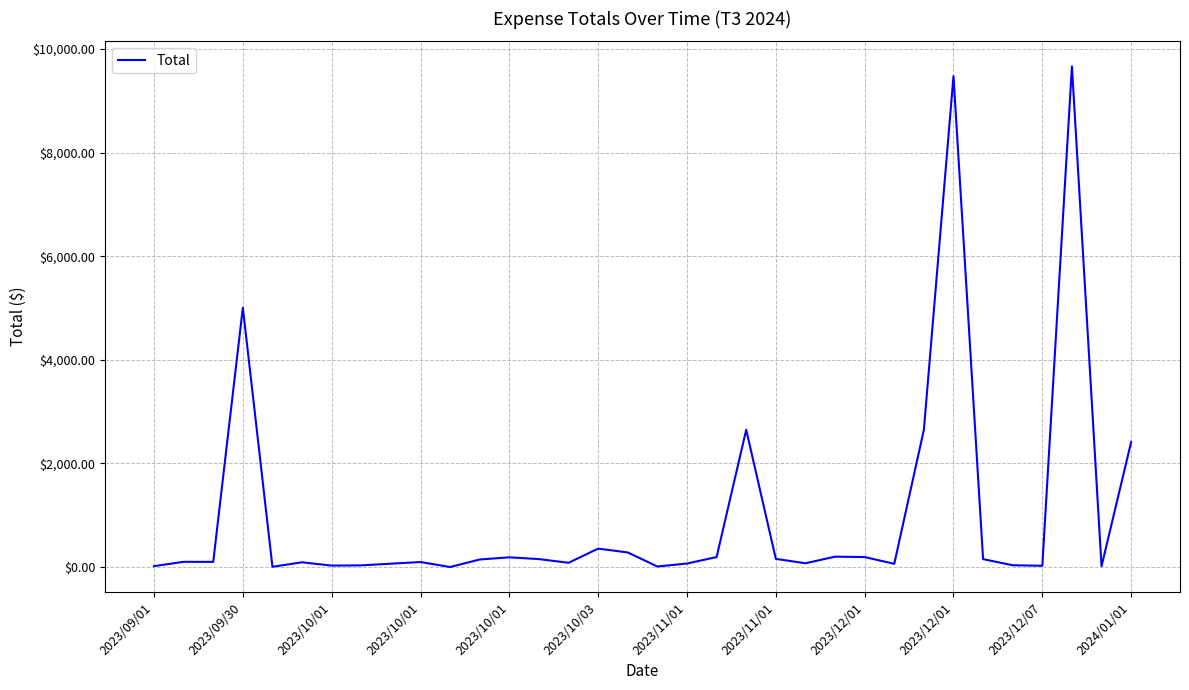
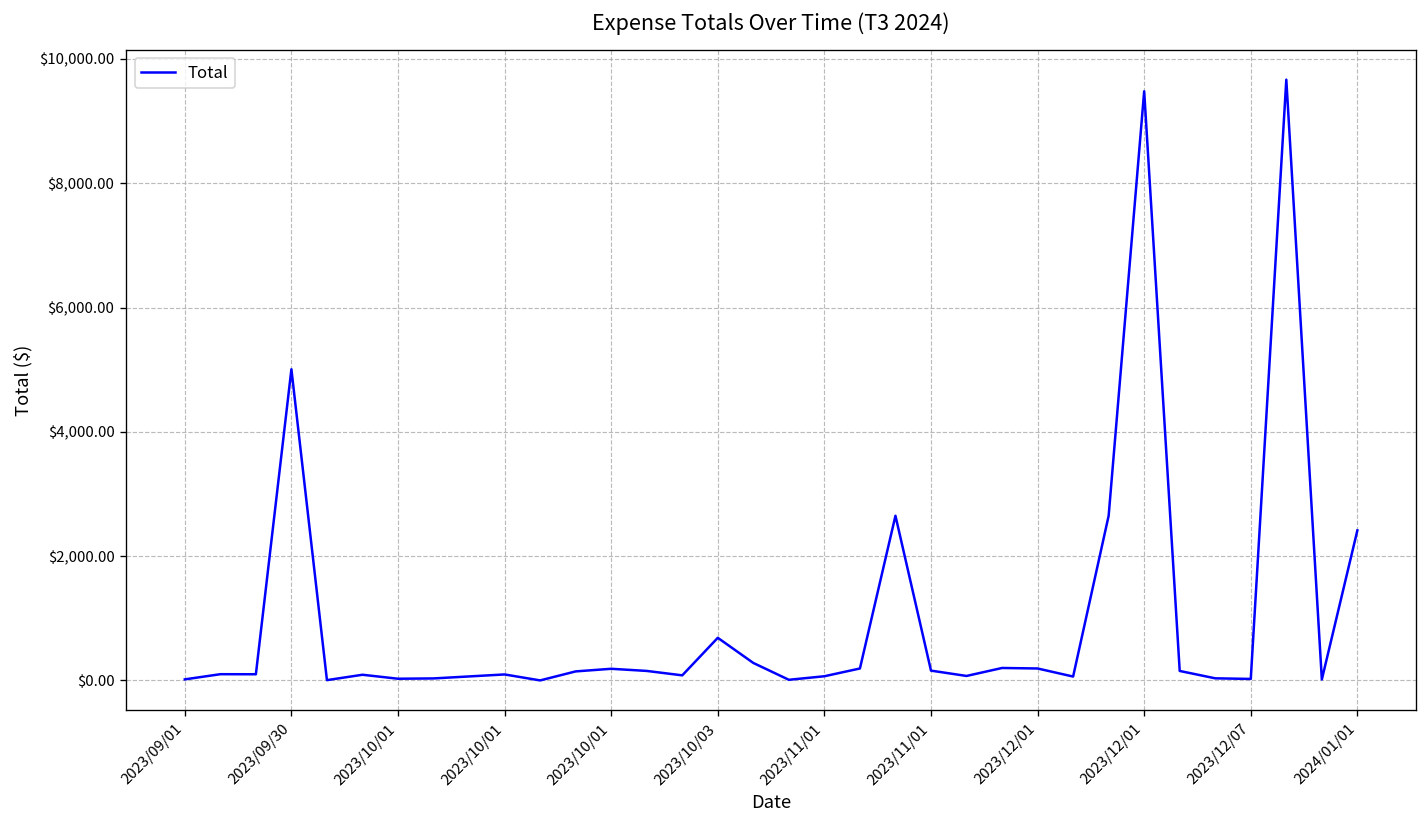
  {
    "2023/09/01": "$0",
-   "2023/10/03": "$400",
+   "2023/10/03": "$700",
    "2023/12/07": "$0",
    "2024/01/01": "$2,400"
  }
